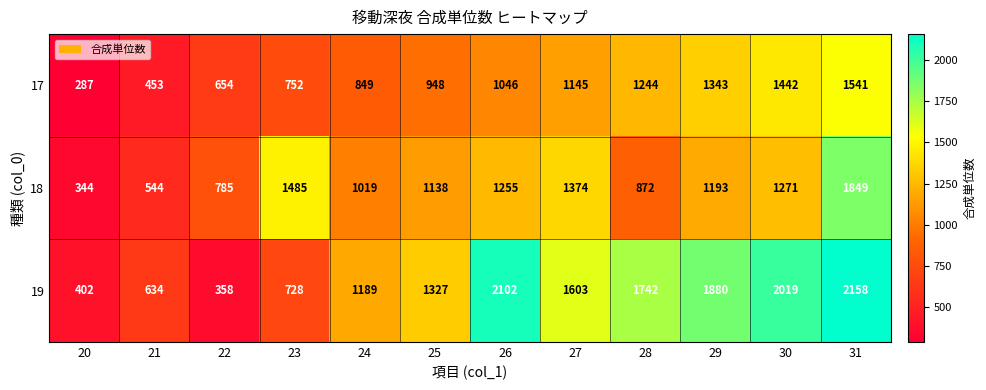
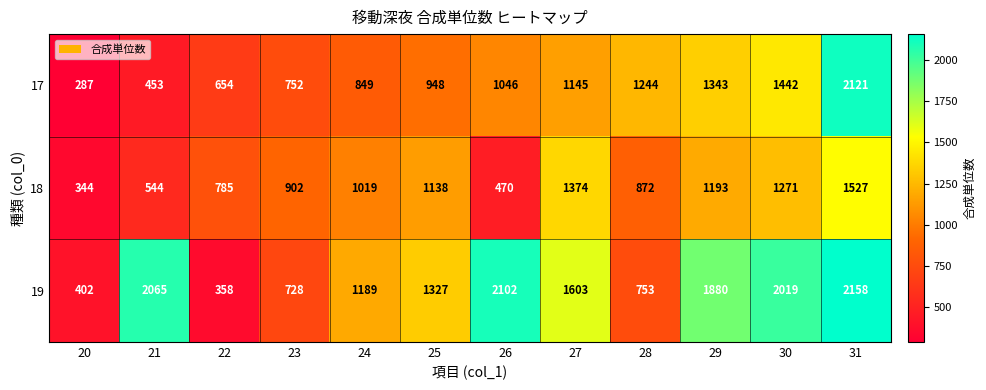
  {
    "17": {
      "20": 287,
      "21": 453,
      "22": 654,
      "23": 752,
      "24": 849,
      "25": 948,
      "26": 1046,
      "27": 1145,
      "28": 1244,
      "29": 1343,
      "30": 1442,
-     "31": 1541
+     "31": 2121
    },
    "18": {
      "20": 344,
      "21": 544,
      "22": 785,
-     "23": 1485,
+     "23": 902,
      "24": 1019,
      "25": 1138,
-     "26": 1255,
+     "26": 470,
      "27": 1374,
      "28": 872,
      "29": 1193,
      "30": 1271,
-     "31": 1849
+     "31": 1527
    },
    "19": {
      "20": 402,
-     "21": 634,
+     "21": 2065,
      "22": 358,
      "23": 728,
      "24": 1189,
      "25": 1327,
      "26": 2102,
      "27": 1603,
-     "28": 1742,
+     "28": 753,
      "29": 1880,
      "30": 2019,
      "31": 2158
    }
  }
